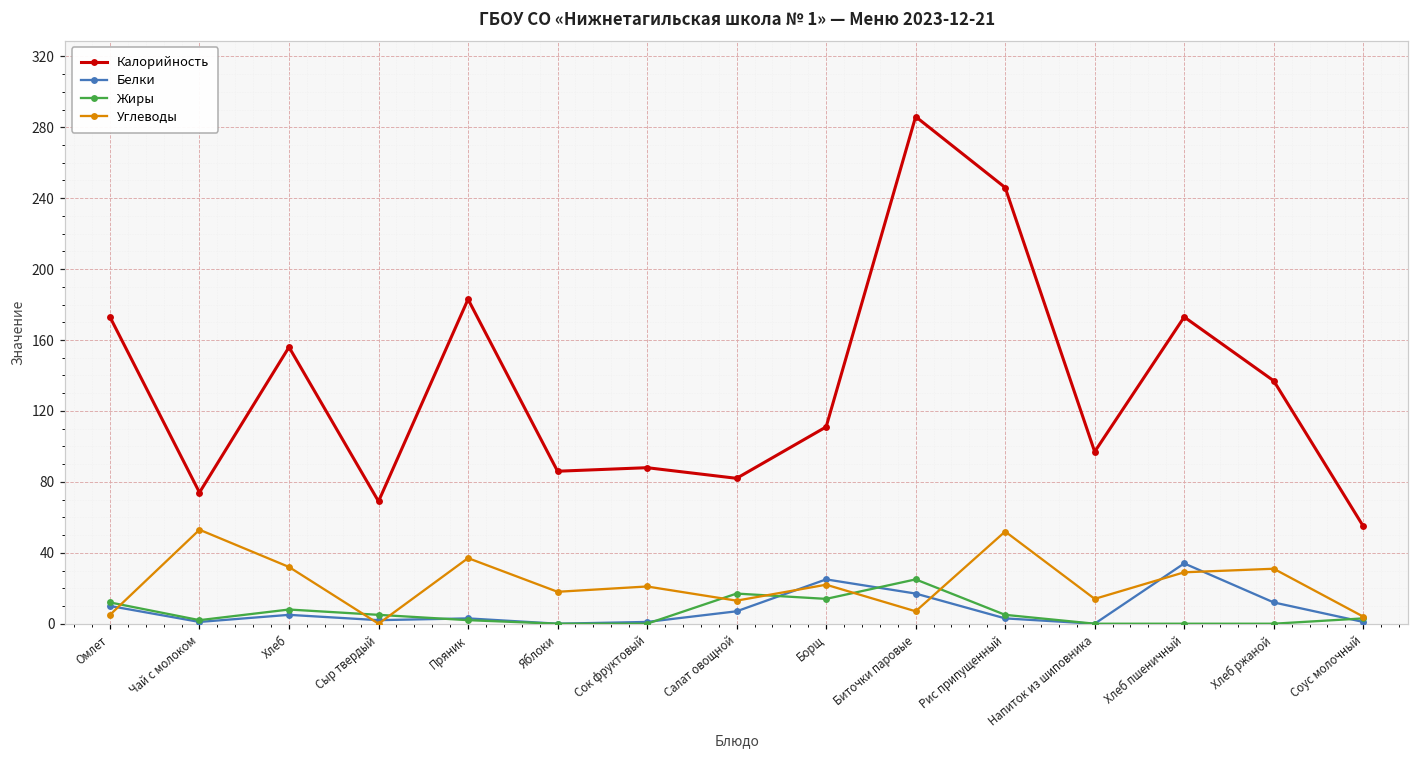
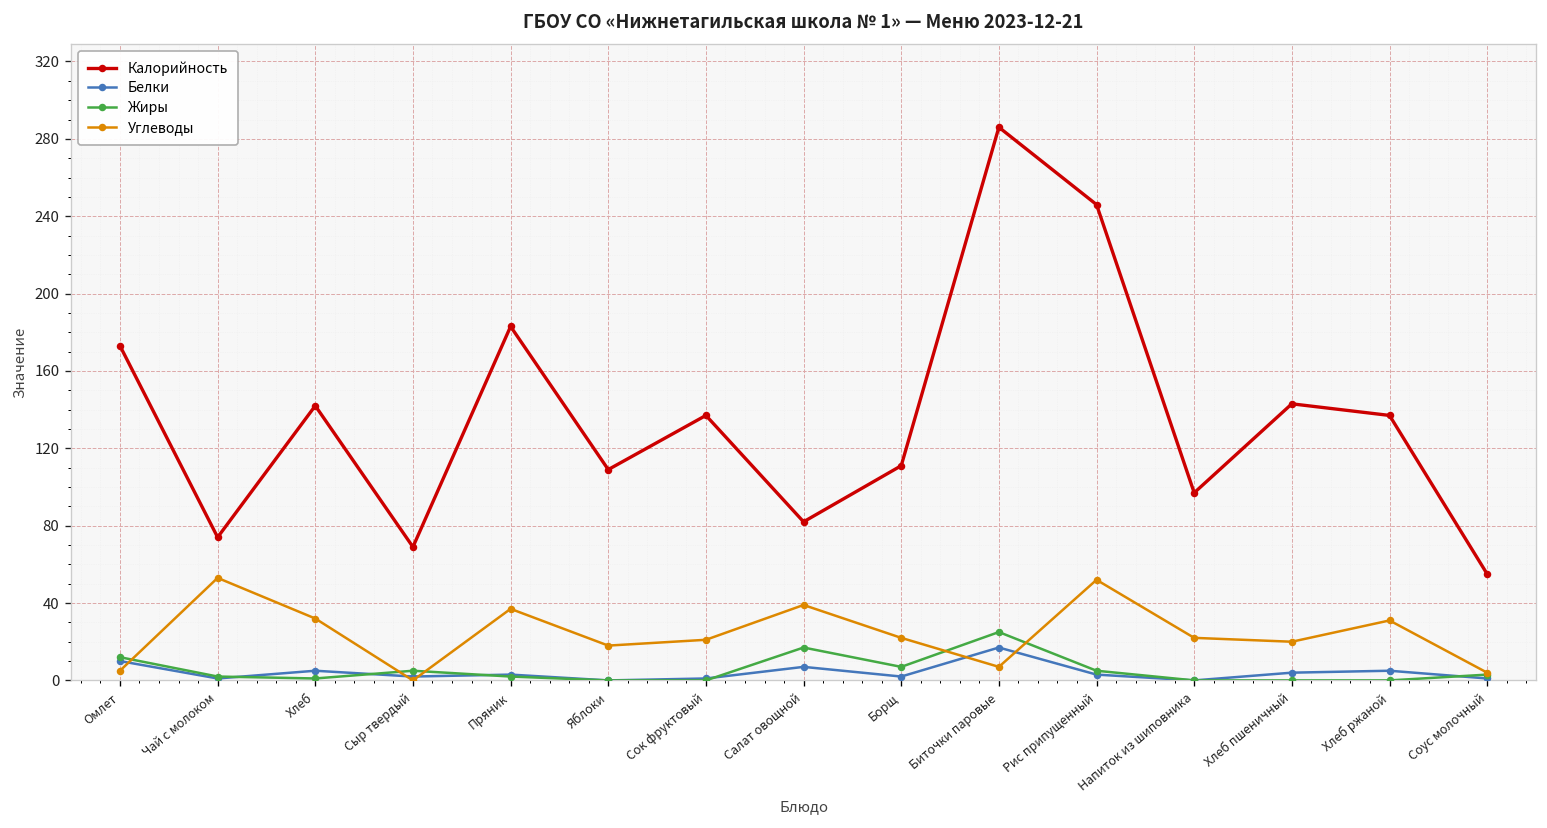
  {
    "Калорийность": {
      "Омлет": 173,
      "Чай с молоком": 74,
-     "Хлеб": 156,
+     "Хлеб": 142,
      "Сыр твердый": 69,
      "Пряник": 183,
-     "Яблоки": 86,
-     "Сок фруктовый": 88,
+     "Яблоки": 109,
+     "Сок фруктовый": 137,
      "Салат овощной": 82,
      "Борщ": 111,
      "Биточки паровые": 286,
      "Рис припущенный": 246,
      "Напиток из шиповника": 97,
-     "Хлеб пшеничный": 173,
+     "Хлеб пшеничный": 143,
      "Хлеб ржаной": 137,
      "Соус молочный": 55
    },
    "Белки": {
      "Омлет": 10,
      "Хлеб": 5,
      "Сыр твердый": 2,
      "Салат овощной": 7,
-     "Борщ": 25,
+     "Борщ": 2,
      "Биточки паровые": 17,
      "Рис припущенный": 3,
-     "Хлеб пшеничный": 34,
-     "Хлеб ржаной": 12,
+     "Хлеб пшеничный": 4,
+     "Хлеб ржаной": 5,
      "Соус молочный": 1
    },
    "Жиры": {
      "Омлет": 12,
-     "Хлеб": 8,
+     "Хлеб": 1,
      "Сыр твердый": 5,
      "Салат овощной": 17,
-     "Борщ": 14,
+     "Борщ": 7,
      "Биточки паровые": 25,
      "Рис припущенный": 5,
      "Хлеб пшеничный": 0,
      "Хлеб ржаной": 0
    },
    "Углеводы": {
      "Омлет": 5,
      "Чай с молоком": 53,
      "Хлеб": 32,
      "Сыр твердый": 0,
      "Пряник": 37,
      "Яблоки": 18,
      "Сок фруктовый": 21,
-     "Салат овощной": 13,
+     "Салат овощной": 39,
      "Борщ": 22,
      "Биточки паровые": 7,
      "Рис припущенный": 52,
-     "Напиток из шиповника": 14,
-     "Хлеб пшеничный": 29,
+     "Напиток из шиповника": 22,
+     "Хлеб пшеничный": 20,
      "Хлеб ржаной": 31
    }
  }
